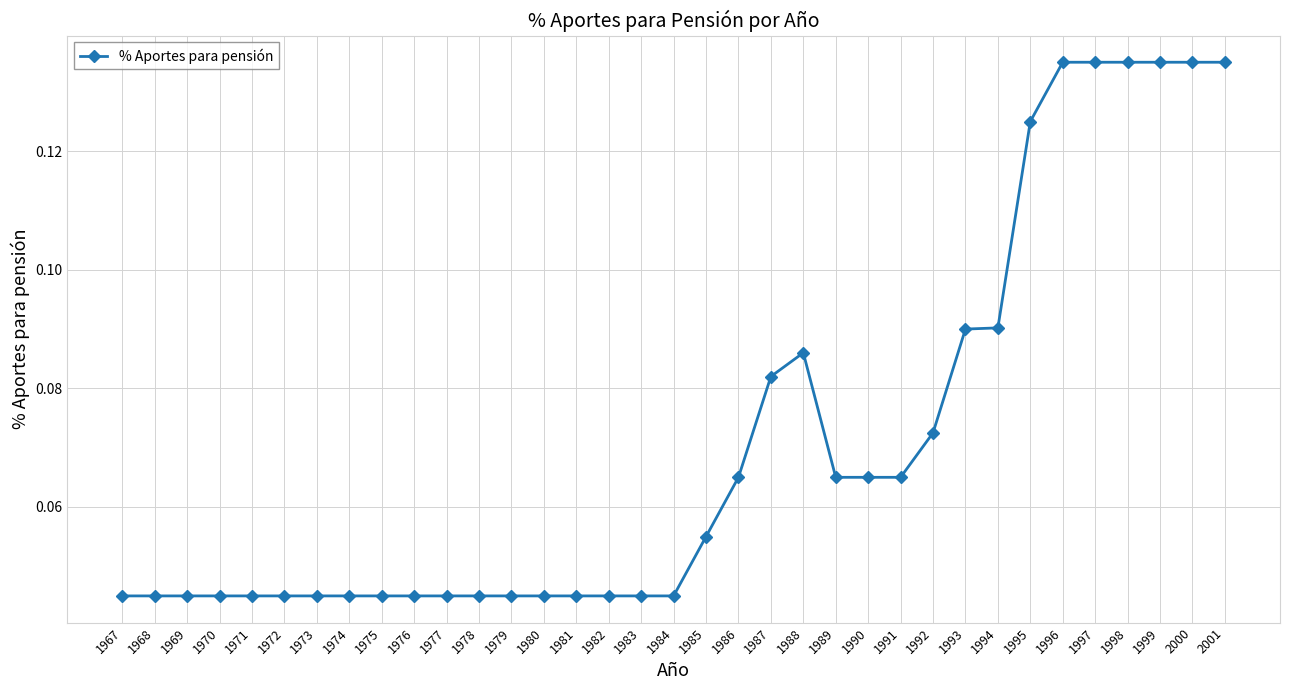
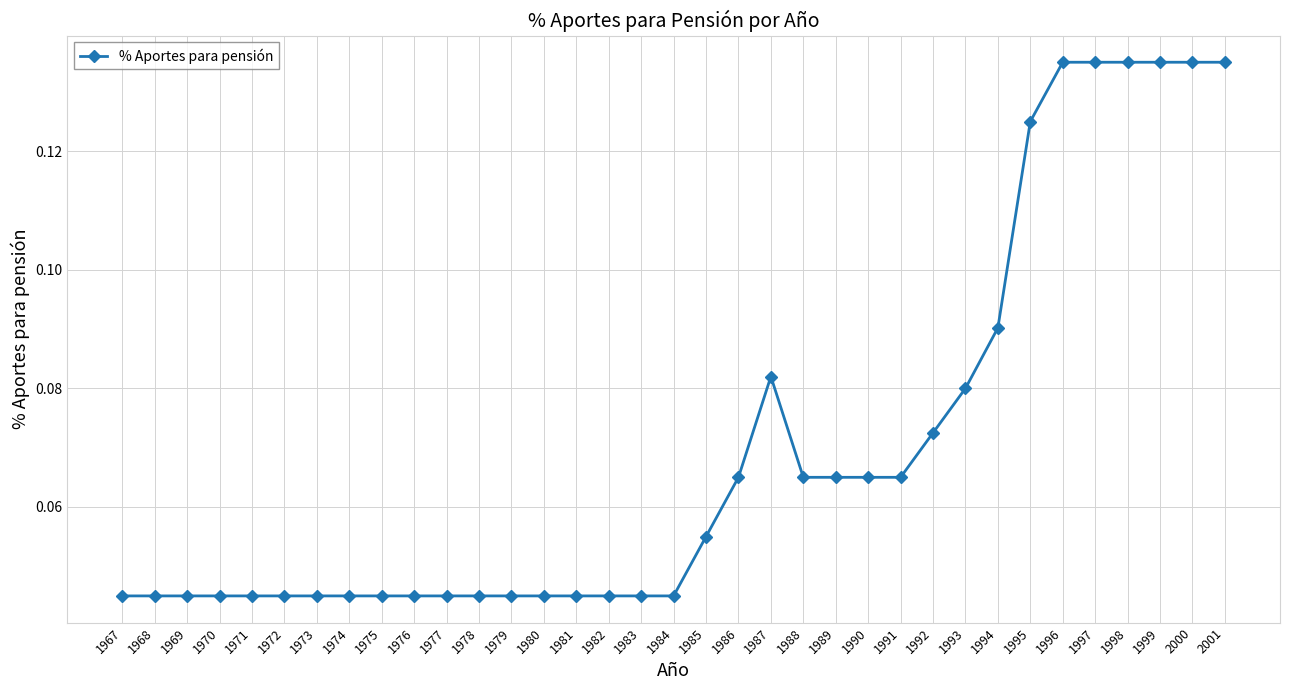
  {
    "1967": 0.045,
    "1968": 0.045,
    "1969": 0.045,
    "1970": 0.045,
    "1971": 0.045,
    "1972": 0.045,
    "1973": 0.045,
    "1974": 0.045,
    "1975": 0.045,
    "1976": 0.045,
    "1977": 0.045,
    "1978": 0.045,
    "1979": 0.045,
    "1980": 0.045,
    "1981": 0.045,
    "1982": 0.045,
    "1983": 0.045,
    "1984": 0.045,
    "1985": 0.055,
    "1986": 0.065,
    "1987": 0.082,
-   "1988": 0.086,
+   "1988": 0.065,
    "1989": 0.065,
    "1990": 0.065,
    "1991": 0.065,
    "1992": 0.073,
-   "1993": 0.09,
+   "1993": 0.08,
    "1994": 0.090,
    "1995": 0.125,
    "1996": 0.135,
    "1997": 0.135,
    "1998": 0.135,
    "1999": 0.135,
    "2000": 0.135,
    "2001": 0.135
  }
